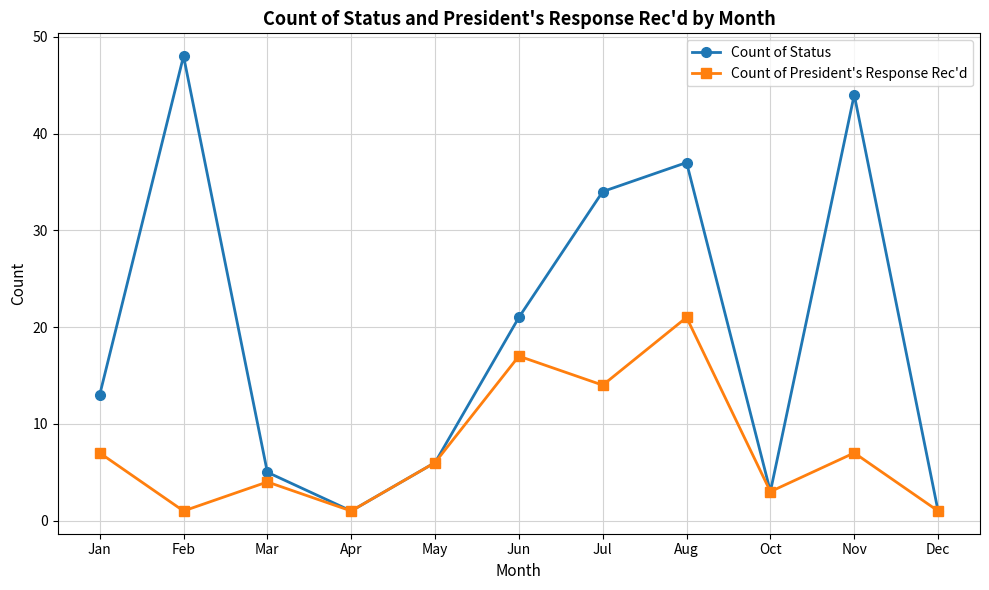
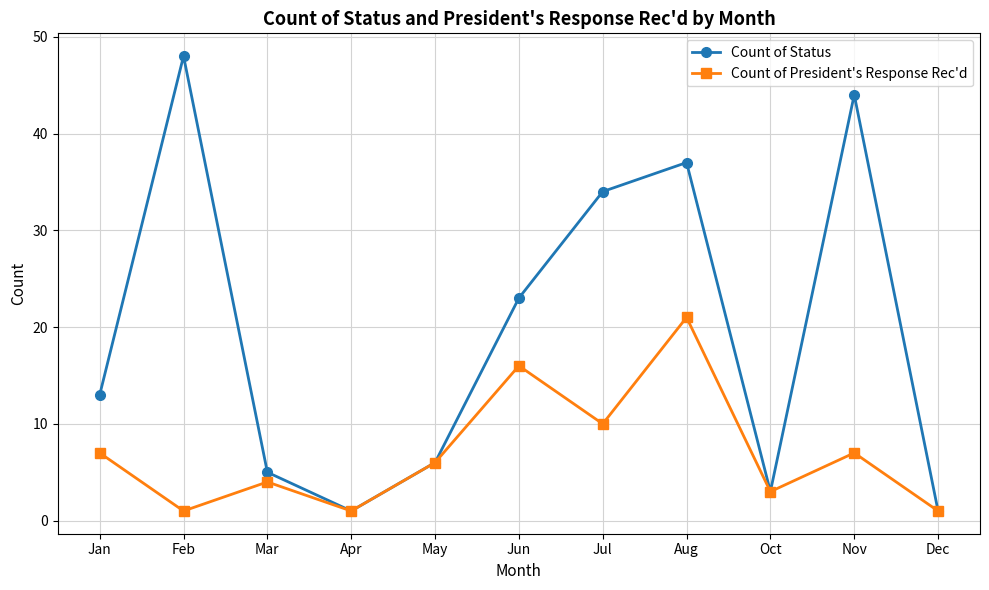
  {
    "Count of Status": {
      "Jan": 13,
      "Feb": 48,
      "Mar": 5,
-     "Jun": 21,
+     "Jun": 23,
      "Jul": 34,
      "Aug": 37,
      "Nov": 44
    },
    "Count of President's Response Rec'd": {
      "Jan": 7,
      "Feb": 1,
      "Mar": 4,
-     "Jun": 17,
-     "Jul": 14,
+     "Jun": 16,
+     "Jul": 10,
      "Aug": 21,
      "Nov": 7
    }
  }
